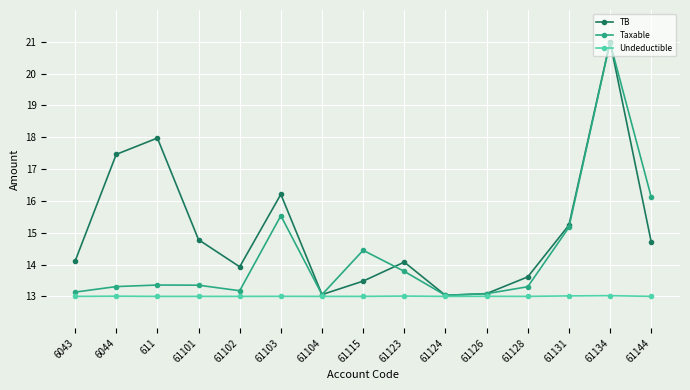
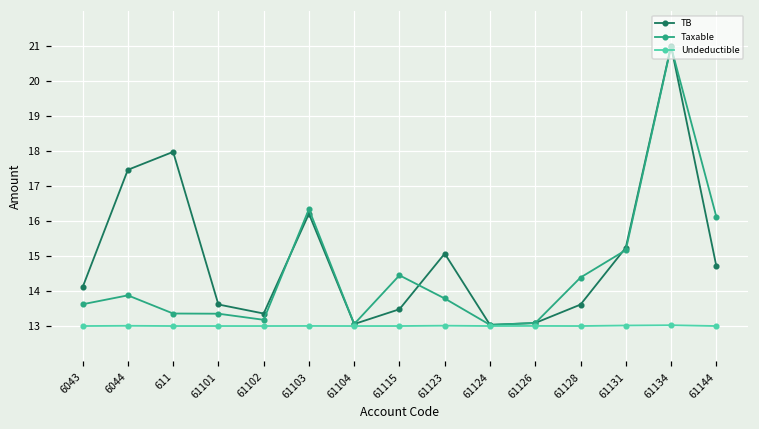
  {
    "TB": {
      "6043": 14.1,
      "6044": 17.5,
      "611": 18.0,
-     "61101": 14.8,
-     "61102": 13.9,
+     "61101": 13.6,
+     "61102": 13.4,
      "61103": 16.2,
      "61115": 13.5,
-     "61123": 14.1,
+     "61123": 15.1,
      "61128": 13.6,
      "61144": 14.7
    },
    "Taxable": {
-     "6043": 13.1,
-     "6044": 13.3,
+     "6043": 13.6,
+     "6044": 13.9,
      "611": 13.4,
      "61101": 13.4,
      "61102": 13.2,
-     "61103": 15.5,
+     "61103": 16.3,
      "61115": 14.4,
      "61123": 13.8,
-     "61128": 13.3,
+     "61128": 14.4,
      "61144": 16.1
    },
    "Undeductible": {
      "6043": 13.0,
      "6044": 13.0,
      "611": 13.0,
      "61101": 13.0,
      "61102": 13.0,
      "61103": 13.0,
      "61115": 13.0,
      "61123": 13.0,
      "61126": 13.0,
      "61128": 13.0,
      "61131": 13.0,
      "61134": 13.0,
      "61144": 13.0
    }
  }
